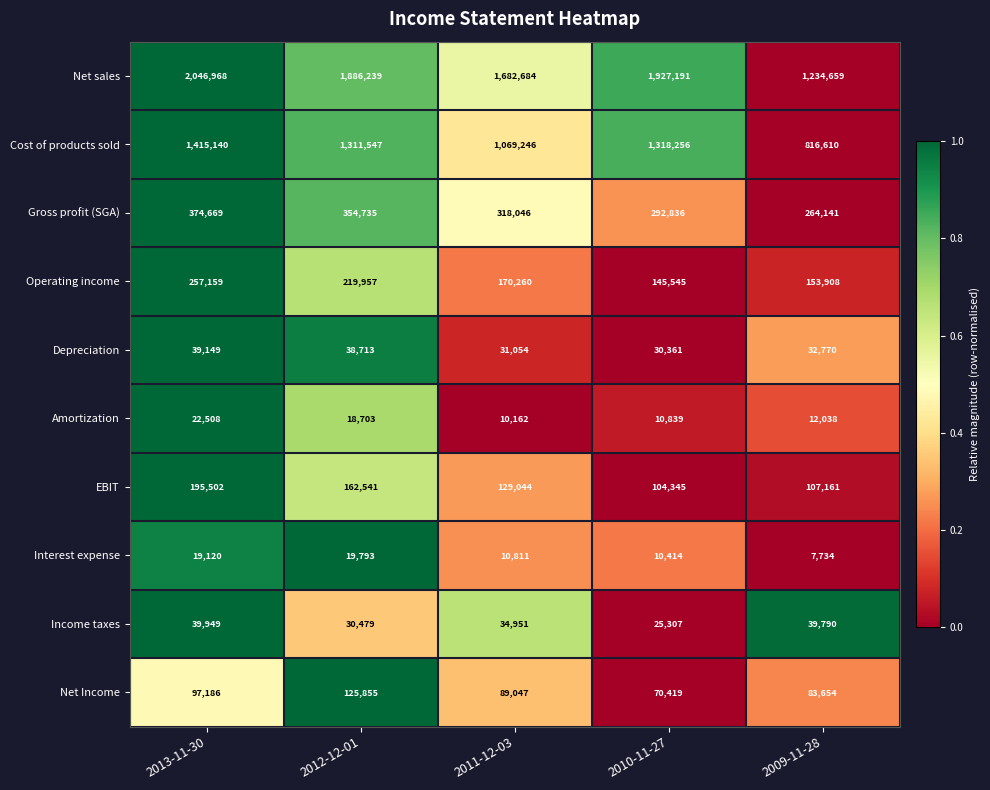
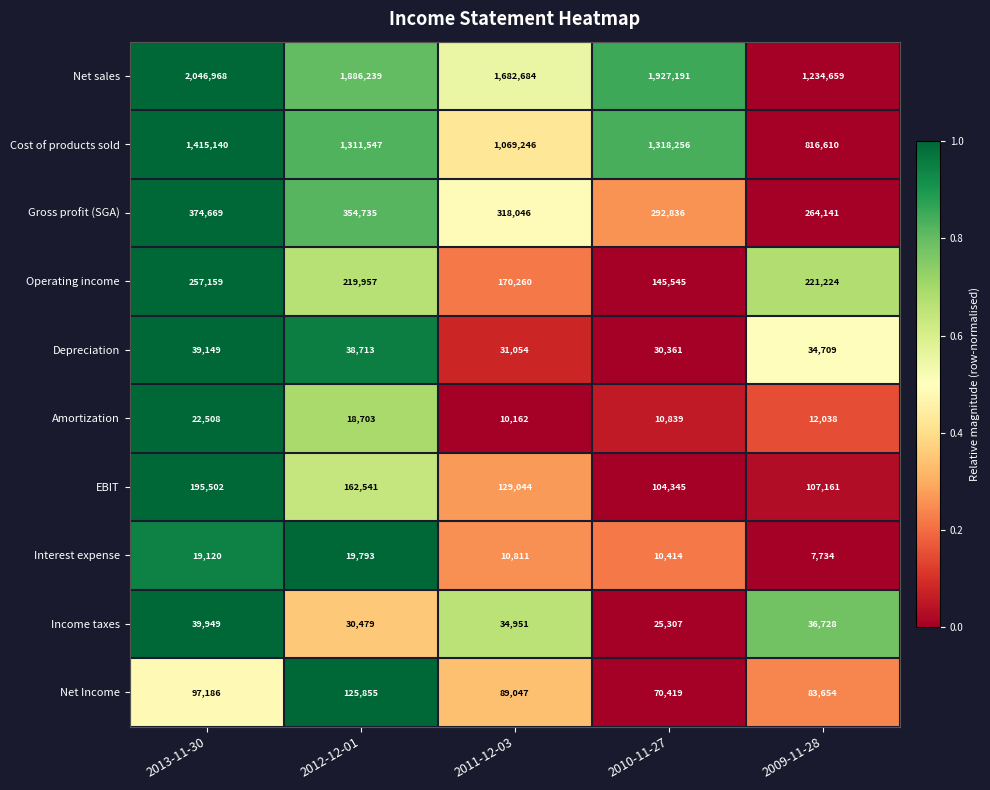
  {
    "Net sales": {
      "2013-11-30": "2,046,968",
      "2012-12-01": "1,886,239",
      "2011-12-03": "1,682,684",
      "2010-11-27": "1,927,191",
      "2009-11-28": "1,234,659"
    },
    "Cost of products sold": {
      "2013-11-30": "1,415,140",
      "2012-12-01": "1,311,547",
      "2011-12-03": "1,069,246",
      "2010-11-27": "1,318,256",
      "2009-11-28": "816,610"
    },
    "Gross profit (SGA)": {
      "2013-11-30": "374,669",
      "2012-12-01": "354,735",
      "2011-12-03": "318,046",
      "2010-11-27": "292,836",
      "2009-11-28": "264,141"
    },
    "Operating income": {
      "2013-11-30": "257,159",
      "2012-12-01": "219,957",
      "2011-12-03": "170,260",
      "2010-11-27": "145,545",
-     "2009-11-28": "153,908"
+     "2009-11-28": "221,224"
    },
    "Depreciation": {
      "2013-11-30": "39,149",
      "2012-12-01": "38,713",
      "2011-12-03": "31,054",
      "2010-11-27": "30,361",
-     "2009-11-28": "32,770"
+     "2009-11-28": "34,709"
    },
    "Amortization": {
      "2013-11-30": "22,508",
      "2012-12-01": "18,703",
      "2011-12-03": "10,162",
      "2010-11-27": "10,839",
      "2009-11-28": "12,038"
    },
    "EBIT": {
      "2013-11-30": "195,502",
      "2012-12-01": "162,541",
      "2011-12-03": "129,044",
      "2010-11-27": "104,345",
      "2009-11-28": "107,161"
    },
    "Interest expense": {
      "2013-11-30": "19,120",
      "2012-12-01": "19,793",
      "2011-12-03": "10,811",
      "2010-11-27": "10,414",
      "2009-11-28": "7,734"
    },
    "Income taxes": {
      "2013-11-30": "39,949",
      "2012-12-01": "30,479",
      "2011-12-03": "34,951",
      "2010-11-27": "25,307",
-     "2009-11-28": "39,790"
+     "2009-11-28": "36,728"
    },
    "Net Income": {
      "2013-11-30": "97,186",
      "2012-12-01": "125,855",
      "2011-12-03": "89,047",
      "2010-11-27": "70,419",
      "2009-11-28": "83,654"
    }
  }
